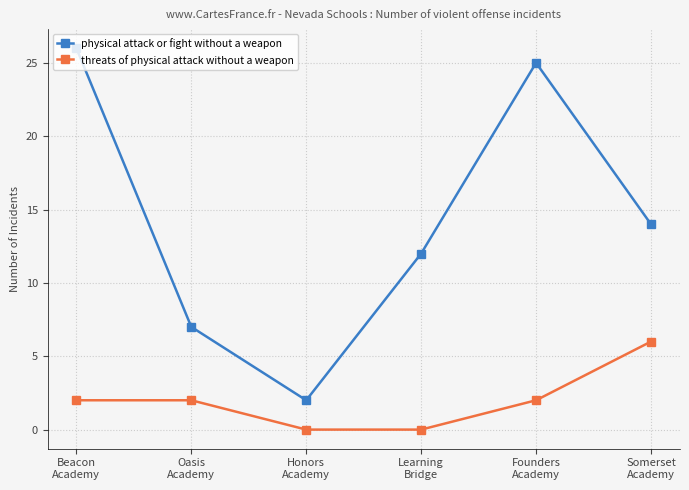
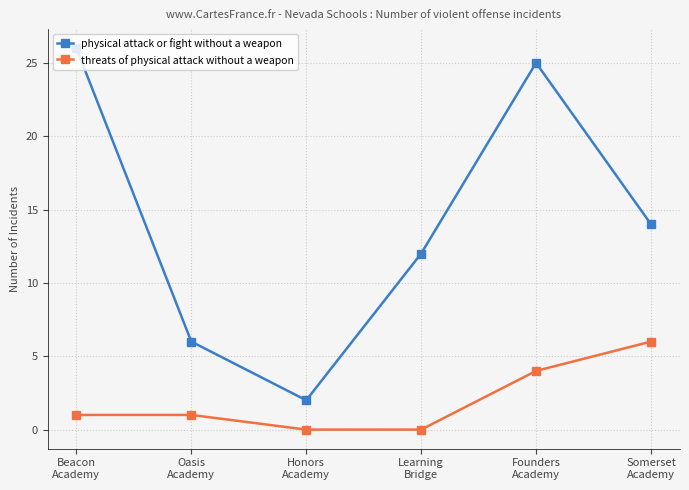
  {
    "physical attack or fight without a weapon": {
-     "Oasis Academy": 7,
+     "Oasis Academy": 6,
      "Honors Academy": 2,
      "Learning Bridge": 12,
      "Founders Academy": 25,
      "Somerset Academy": 14
    },
    "threats of physical attack without a weapon": {
-     "Beacon Academy": 2,
-     "Oasis Academy": 2,
+     "Beacon Academy": 1,
+     "Oasis Academy": 1,
      "Honors Academy": 0,
      "Learning Bridge": 0,
-     "Founders Academy": 2,
+     "Founders Academy": 4,
      "Somerset Academy": 6
    }
  }
